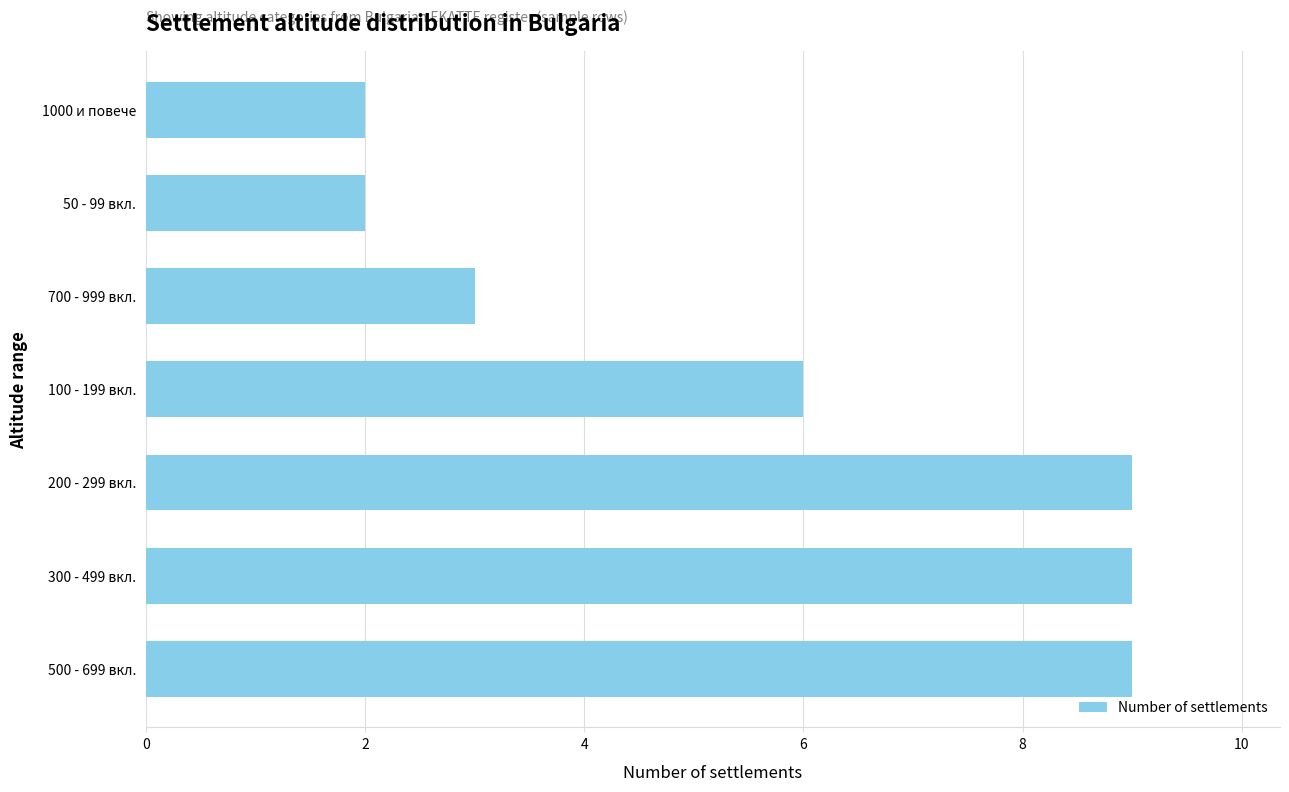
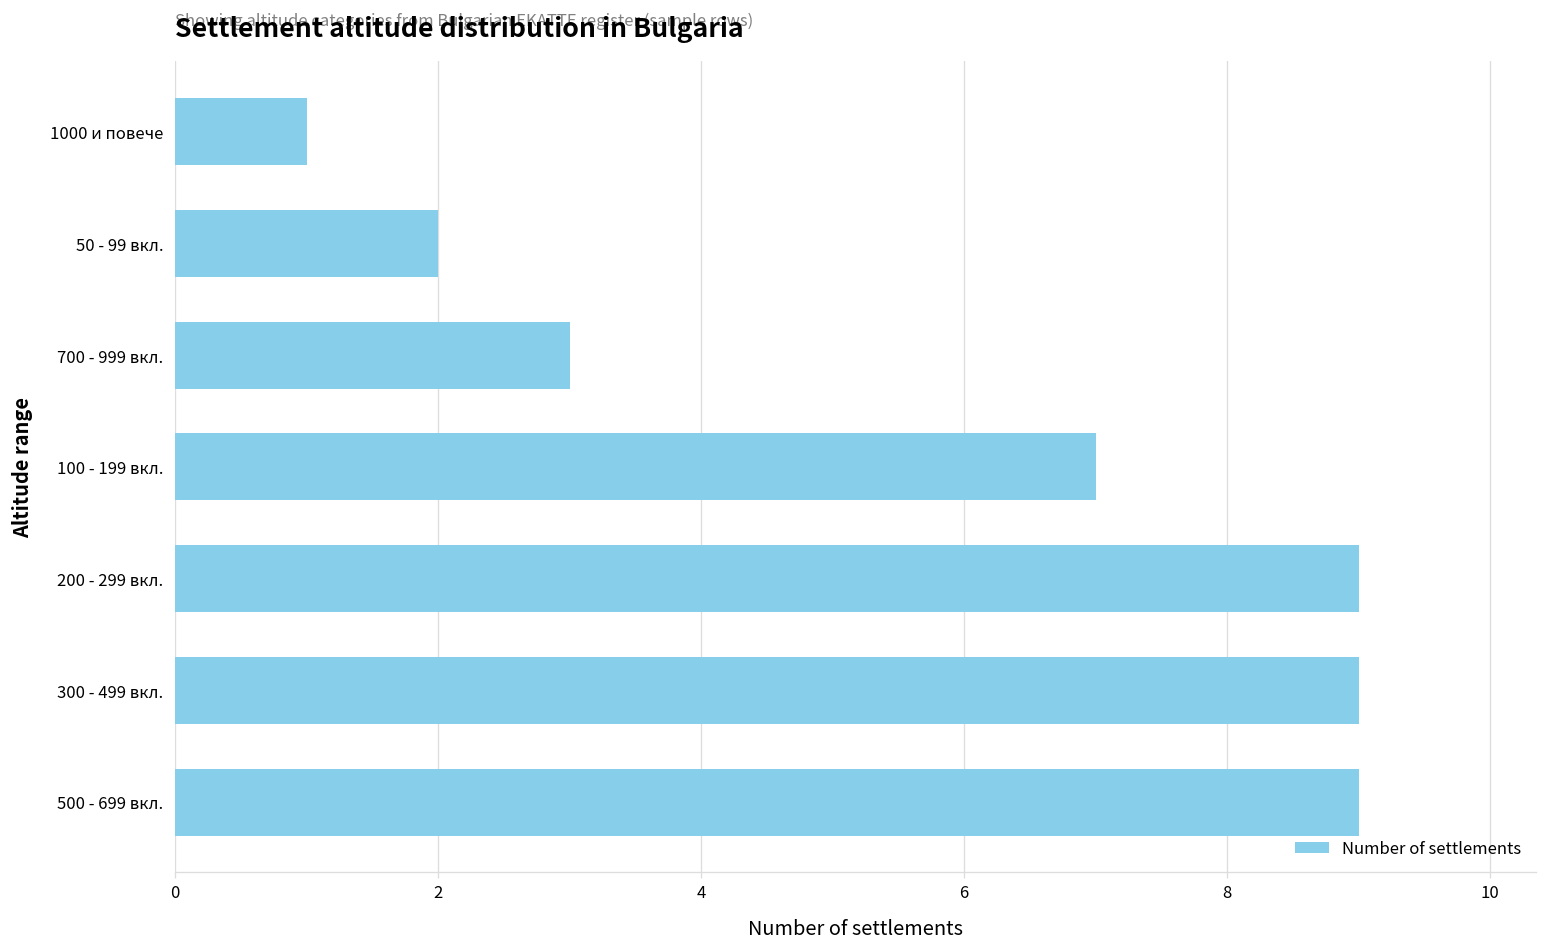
  {
-   "1000 и повече": 2,
+   "1000 и повече": 1,
    "50 - 99 вкл.": 2,
    "700 - 999 вкл.": 3,
-   "100 - 199 вкл.": 6,
+   "100 - 199 вкл.": 7,
    "200 - 299 вкл.": 9,
    "300 - 499 вкл.": 9,
    "500 - 699 вкл.": 9
  }
